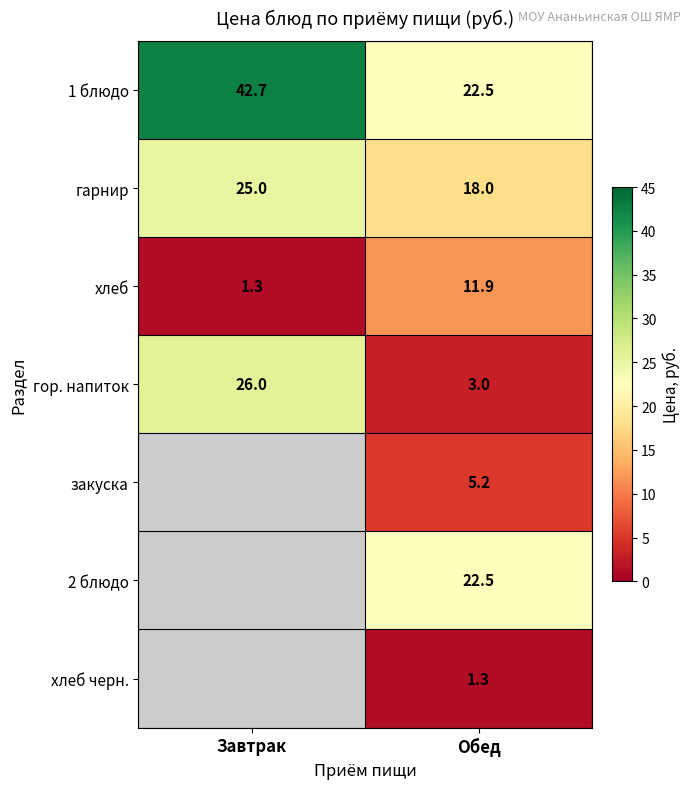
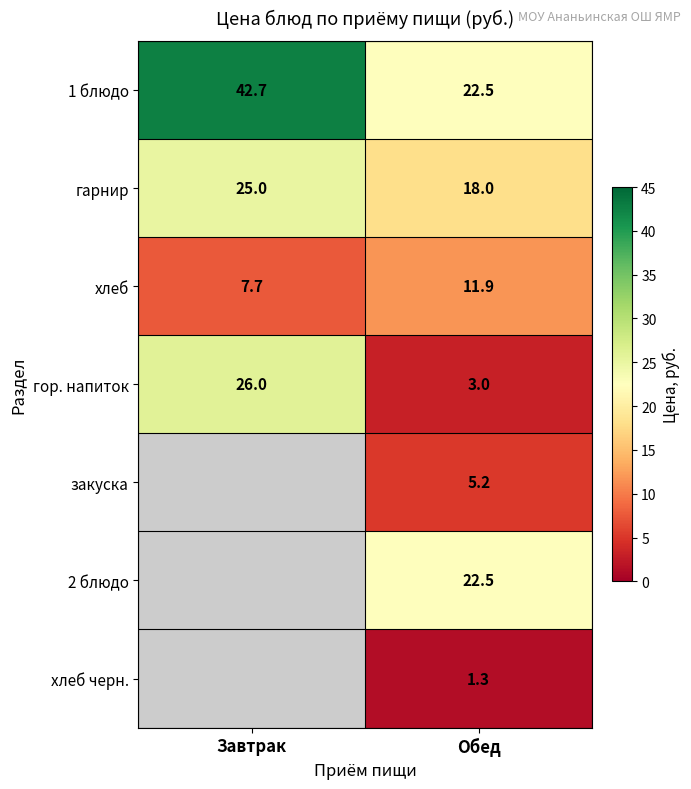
  {
    "1 блюдо": {
      "Завтрак": 42.7,
      "Обед": 22.5
    },
    "гарнир": {
      "Завтрак": 25.0,
      "Обед": 18.0
    },
    "хлеб": {
-     "Завтрак": 1.3,
+     "Завтрак": 7.7,
      "Обед": 11.9
    },
    "гор. напиток": {
      "Завтрак": 26.0,
      "Обед": 3.0
    },
    "закуска": {
      "Обед": 5.2
    },
    "2 блюдо": {
      "Обед": 22.5
    },
    "хлеб черн.": {
      "Обед": 1.3
    }
  }
